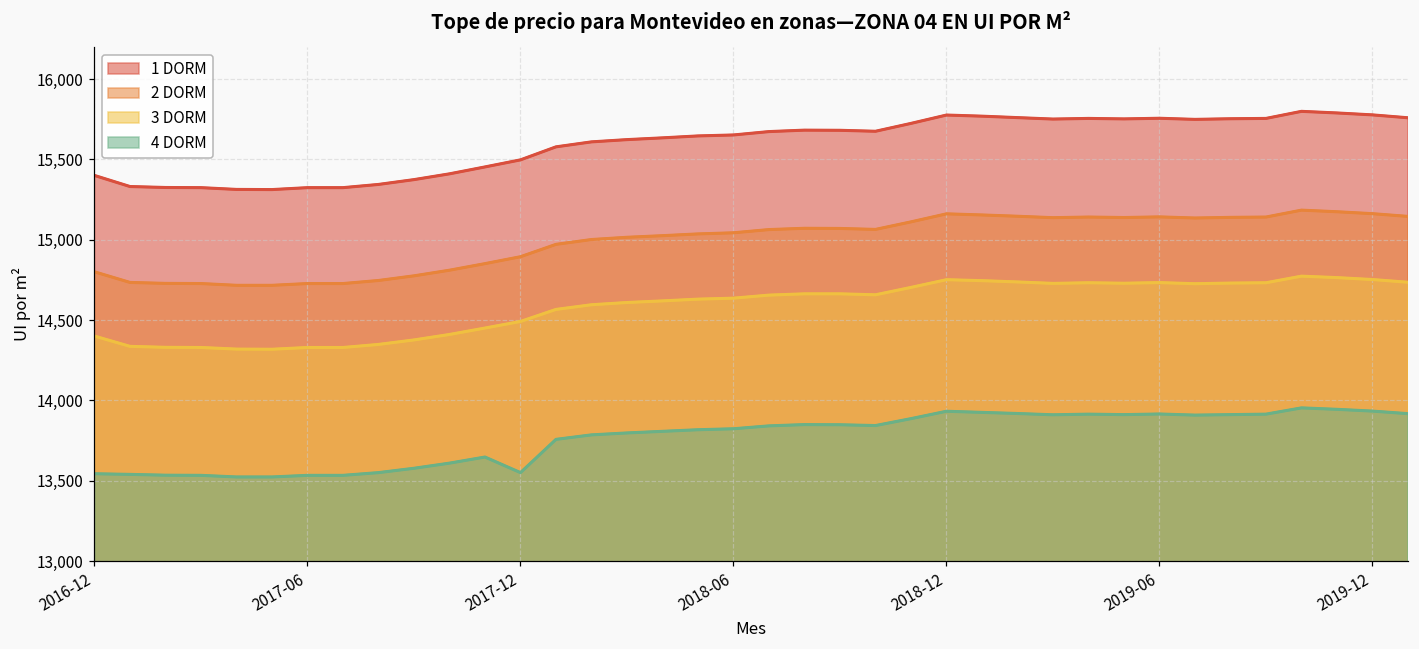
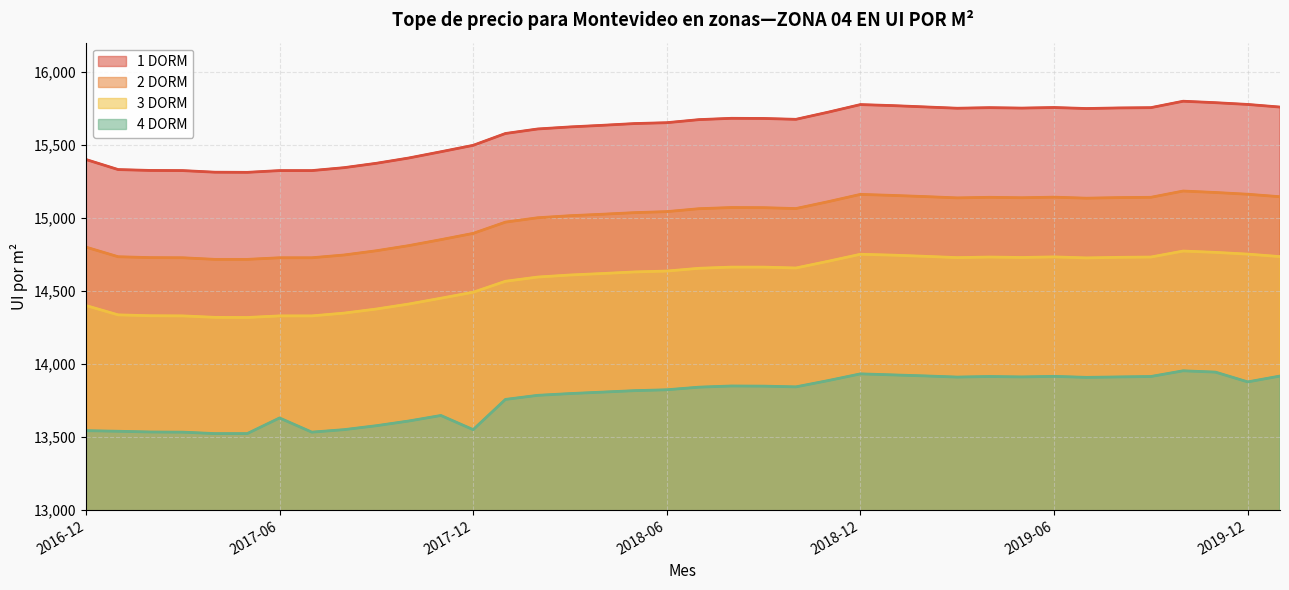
  {
    "4 DORM": {
      "2016-12": "13,540",
-     "2017-06": "13,530",
+     "2017-06": "13,630",
      "2017-12": "13,550",
      "2018-06": "13,820",
      "2018-12": "13,930",
      "2019-06": "13,920",
-     "2019-12": "13,930"
+     "2019-12": "13,880"
    }
  }
